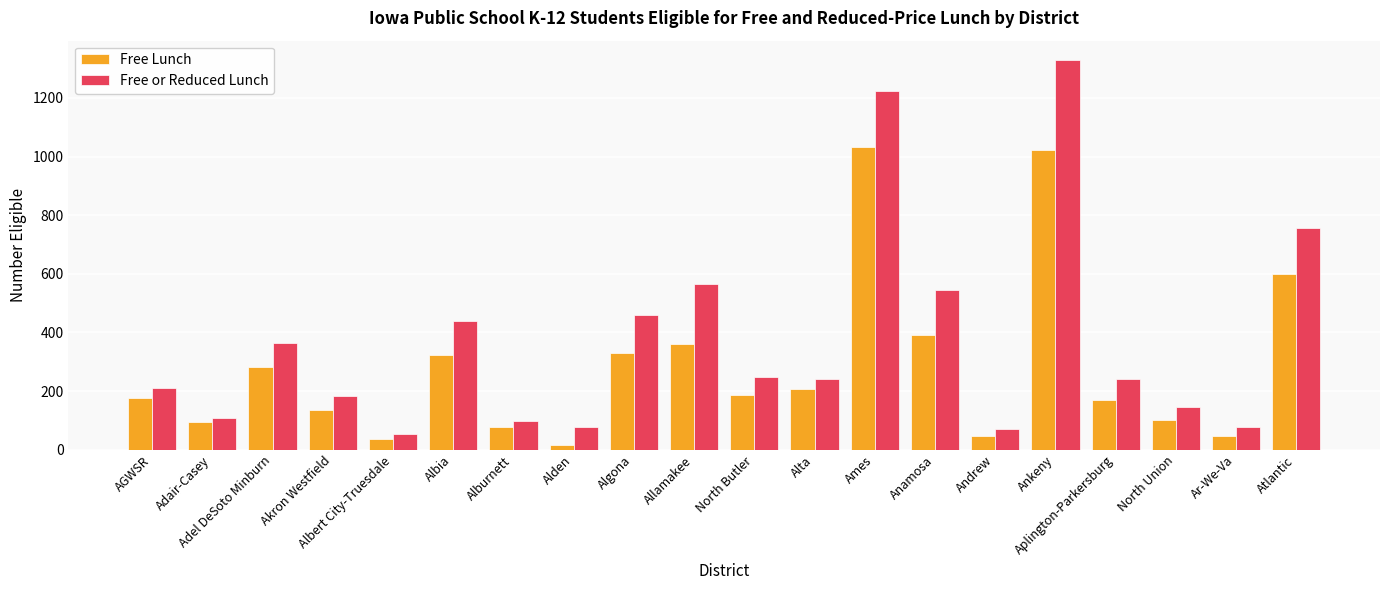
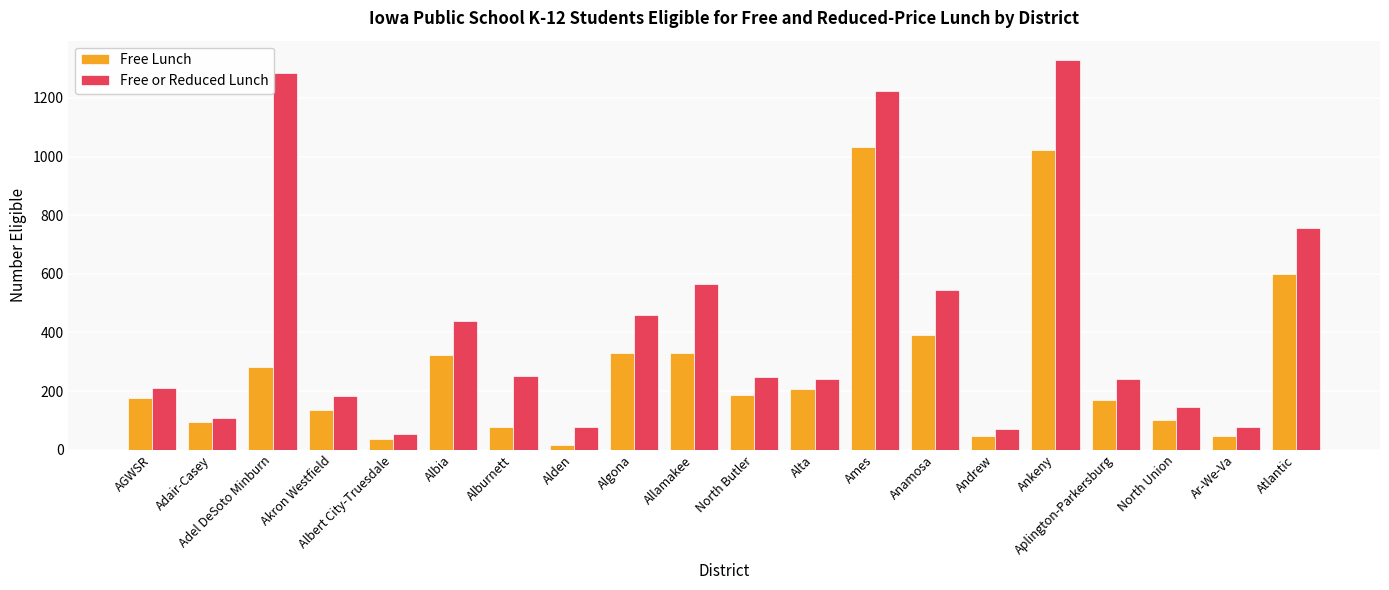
  {
    "Free Lunch": {
      "AGWSR": 180,
      "Adair-Casey": 100,
      "Adel DeSoto Minburn": 280,
      "Akron Westfield": 140,
      "Albert City-Truesdale": 40,
      "Albia": 320,
      "Alburnett": 80,
      "Alden": 20,
      "Algona": 330,
-     "Allamakee": 360,
+     "Allamakee": 330,
      "North Butler": 190,
      "Alta": 210,
      "Ames": 1030,
      "Anamosa": 390,
      "Andrew": 50,
      "Ankeny": 1020,
      "Aplington-Parkersburg": 170,
      "North Union": 100,
      "Ar-We-Va": 50,
      "Atlantic": 600
    },
    "Free or Reduced Lunch": {
      "AGWSR": 210,
      "Adair-Casey": 110,
-     "Adel DeSoto Minburn": 370,
+     "Adel DeSoto Minburn": 1290,
      "Akron Westfield": 180,
      "Albert City-Truesdale": 50,
      "Albia": 440,
-     "Alburnett": 100,
+     "Alburnett": 250,
      "Alden": 80,
      "Algona": 460,
      "Allamakee": 570,
      "North Butler": 250,
      "Alta": 240,
      "Ames": 1220,
      "Anamosa": 540,
      "Andrew": 70,
      "Ankeny": 1330,
      "Aplington-Parkersburg": 240,
      "North Union": 150,
      "Ar-We-Va": 80,
      "Atlantic": 760
    }
  }
